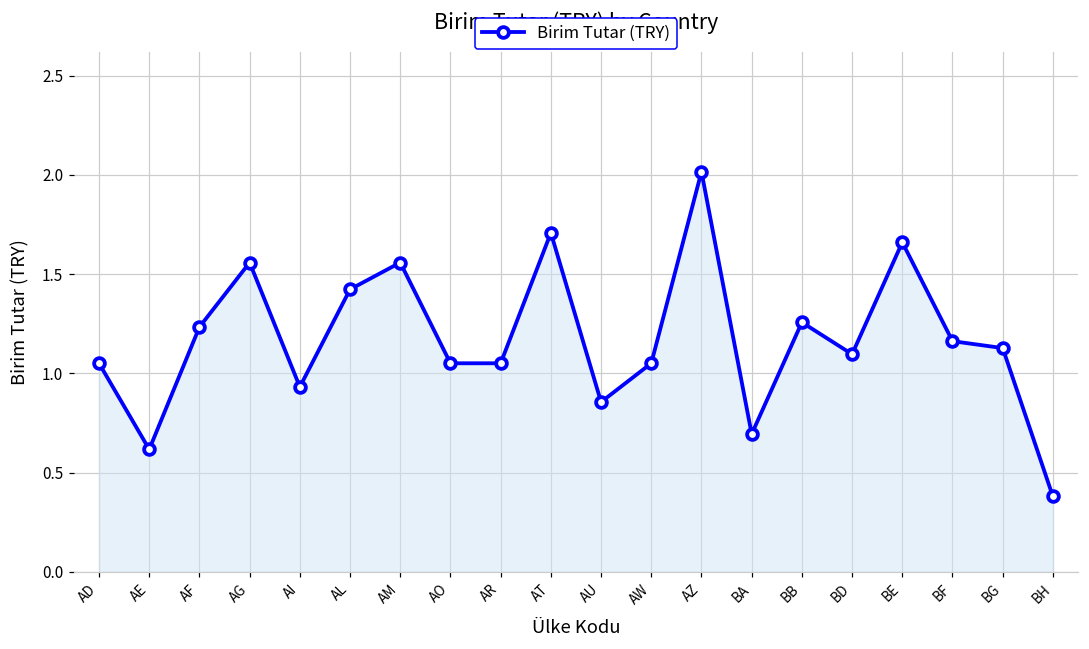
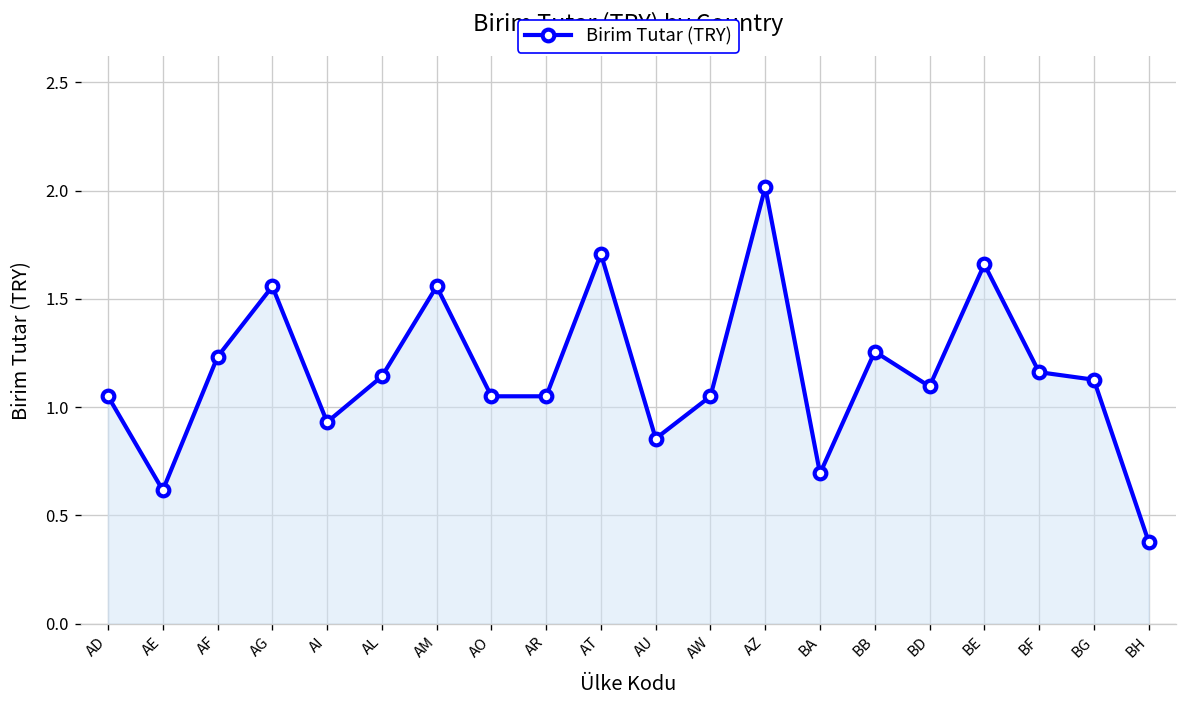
  {
    "AD": 1.05,
    "AE": 0.62,
    "AF": 1.23,
    "AG": 1.56,
    "AI": 0.93,
-   "AL": 1.42,
+   "AL": 1.14,
    "AM": 1.56,
    "AO": 1.05,
    "AR": 1.05,
    "AT": 1.71,
    "AU": 0.86,
    "AW": 1.05,
    "AZ": 2.02,
    "BA": 0.69,
    "BB": 1.26,
    "BD": 1.10,
    "BE": 1.66,
    "BF": 1.16,
    "BG": 1.13,
    "BH": 0.38
  }
